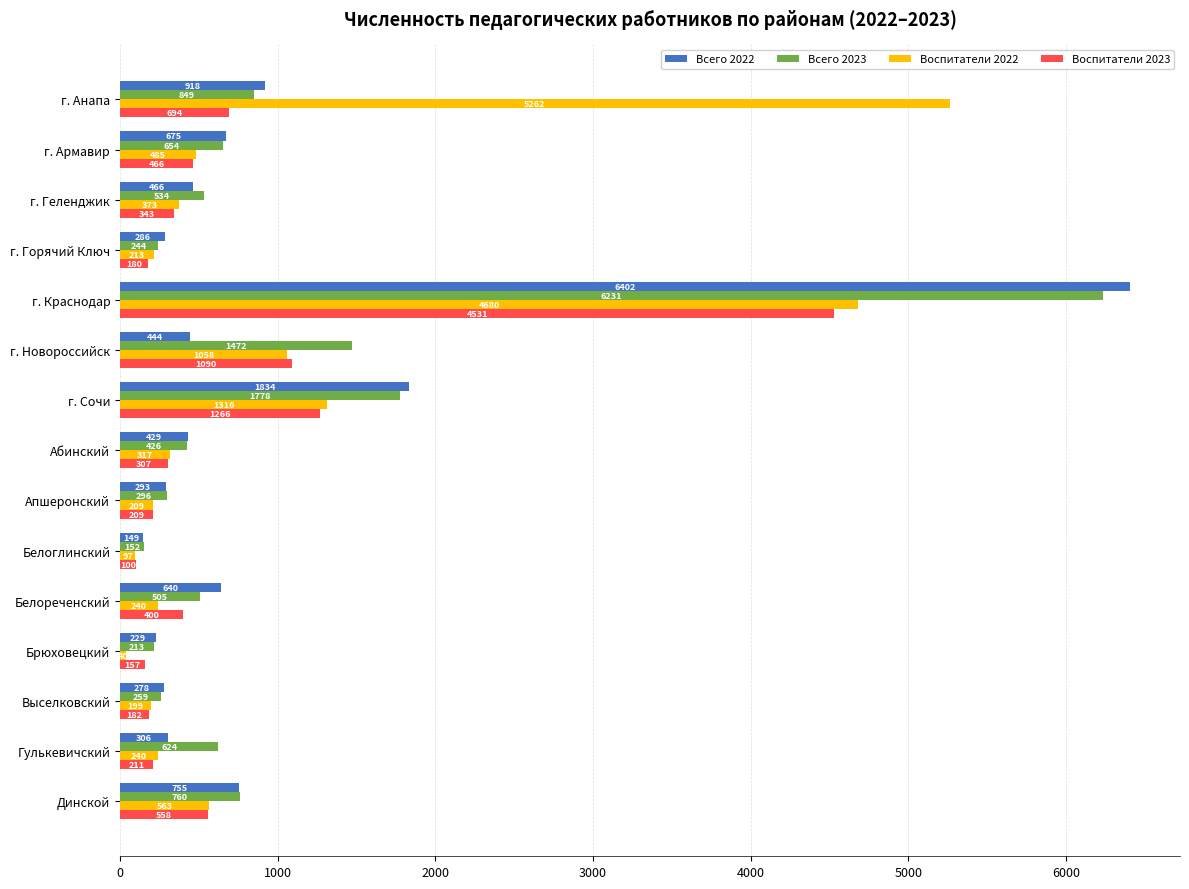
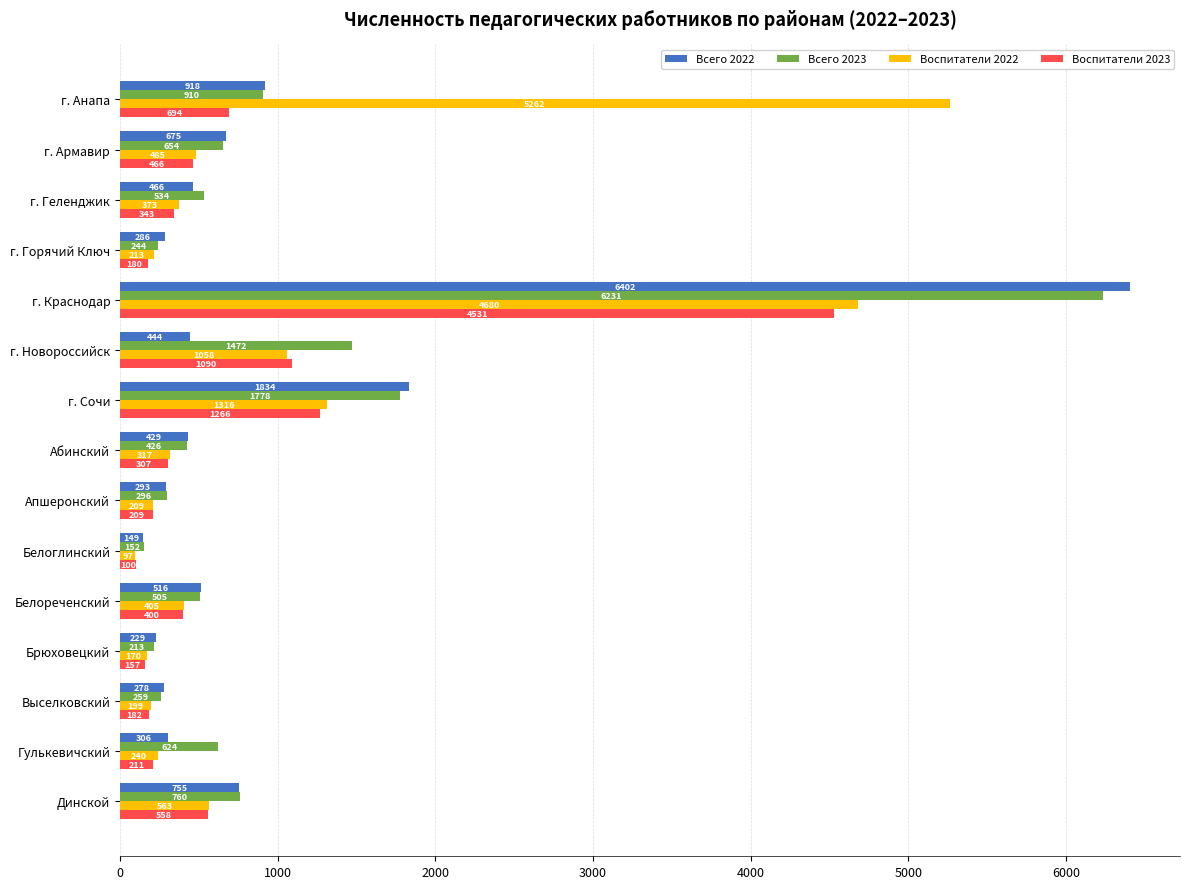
  {
    "Всего 2022": {
      "г. Анапа": 918,
      "г. Армавир": 675,
      "г. Геленджик": 466,
      "г. Горячий Ключ": 286,
      "г. Краснодар": 6402,
      "г. Новороссийск": 444,
      "г. Сочи": 1834,
      "Абинский": 429,
      "Апшеронский": 293,
      "Белоглинский": 149,
-     "Белореченский": 640,
+     "Белореченский": 516,
      "Брюховецкий": 229,
      "Выселковский": 278,
      "Гулькевичский": 306,
      "Динской": 755
    },
    "Всего 2023": {
-     "г. Анапа": 849,
+     "г. Анапа": 910,
      "г. Армавир": 654,
      "г. Геленджик": 534,
      "г. Горячий Ключ": 244,
      "г. Краснодар": 6231,
      "г. Новороссийск": 1472,
      "г. Сочи": 1778,
      "Абинский": 426,
      "Апшеронский": 296,
      "Белоглинский": 152,
      "Белореченский": 505,
      "Брюховецкий": 213,
      "Выселковский": 259,
      "Гулькевичский": 624,
      "Динской": 760
    },
    "Воспитатели 2022": {
      "г. Анапа": 5262,
      "г. Армавир": 485,
      "г. Геленджик": 373,
      "г. Горячий Ключ": 213,
      "г. Краснодар": 4680,
      "г. Новороссийск": 1058,
      "г. Сочи": 1316,
      "Абинский": 317,
      "Апшеронский": 209,
      "Белоглинский": 97,
-     "Белореченский": 240,
-     "Брюховецкий": 40,
+     "Белореченский": 405,
+     "Брюховецкий": 170,
      "Выселковский": 199,
      "Гулькевичский": 240,
      "Динской": 563
    },
    "Воспитатели 2023": {
      "г. Анапа": 694,
      "г. Армавир": 466,
      "г. Геленджик": 343,
      "г. Горячий Ключ": 180,
      "г. Краснодар": 4531,
      "г. Новороссийск": 1090,
      "г. Сочи": 1266,
      "Абинский": 307,
      "Апшеронский": 209,
      "Белоглинский": 100,
      "Белореченский": 400,
      "Брюховецкий": 157,
      "Выселковский": 182,
      "Гулькевичский": 211,
      "Динской": 558
    }
  }
